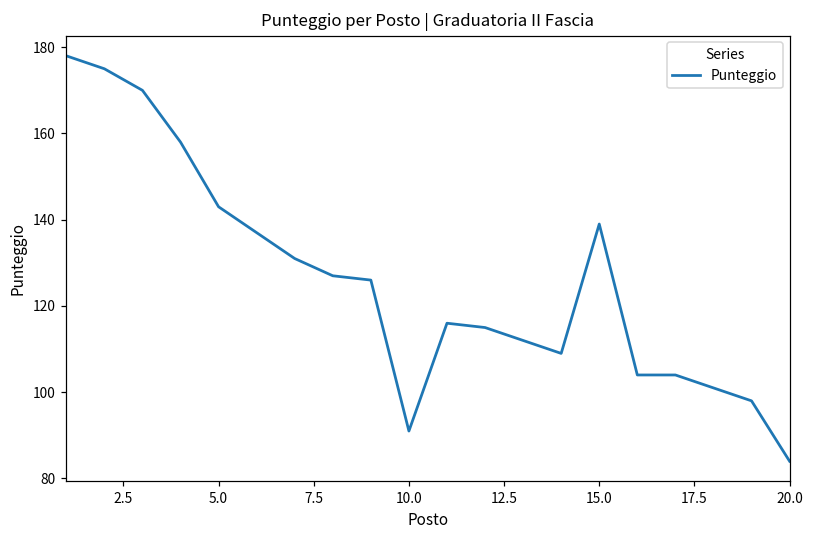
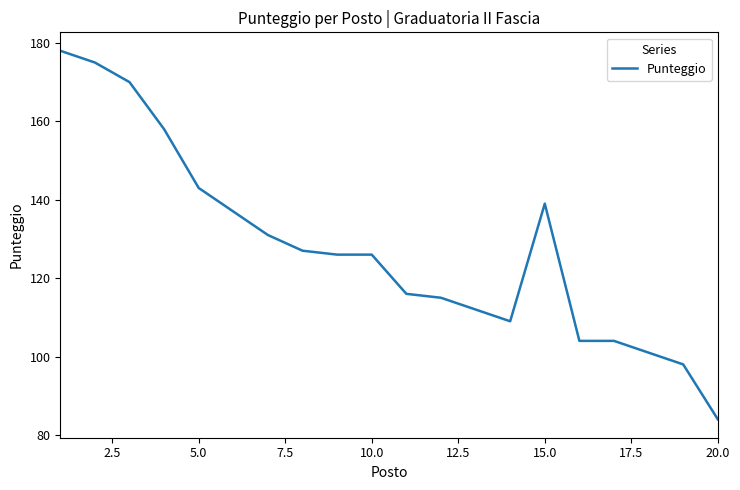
  {
    "5.0": 143,
-   "10.0": 91,
+   "10.0": 126,
    "15.0": 139,
    "20.0": 84
  }
